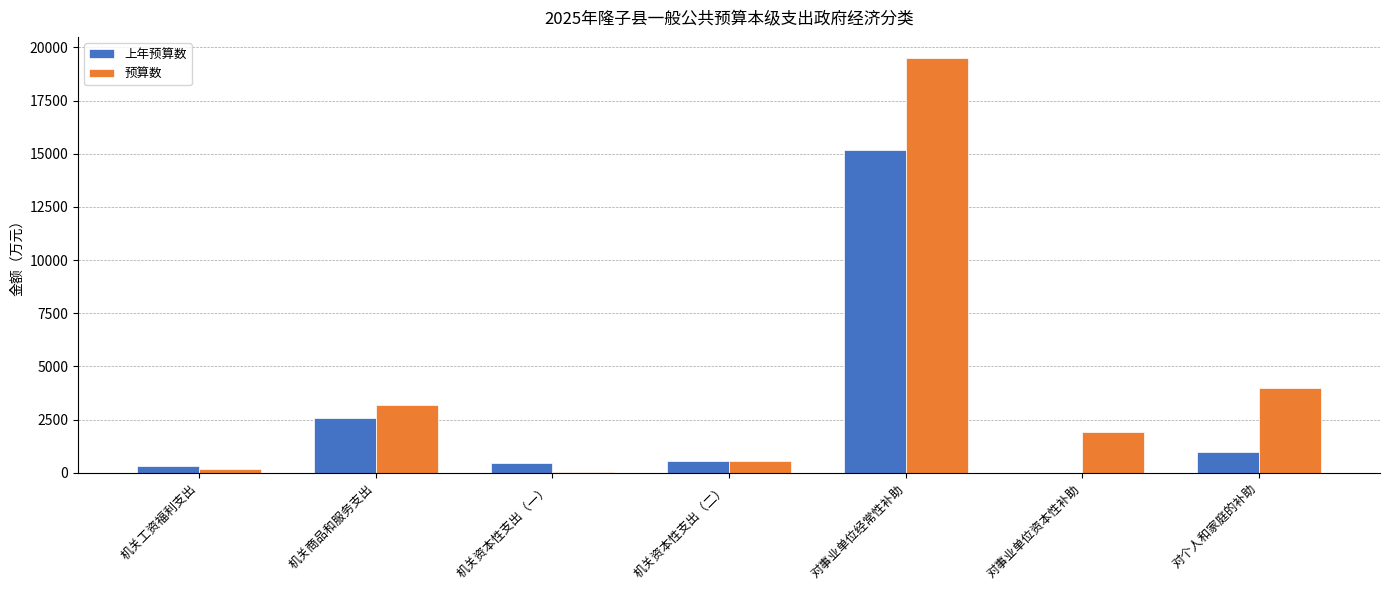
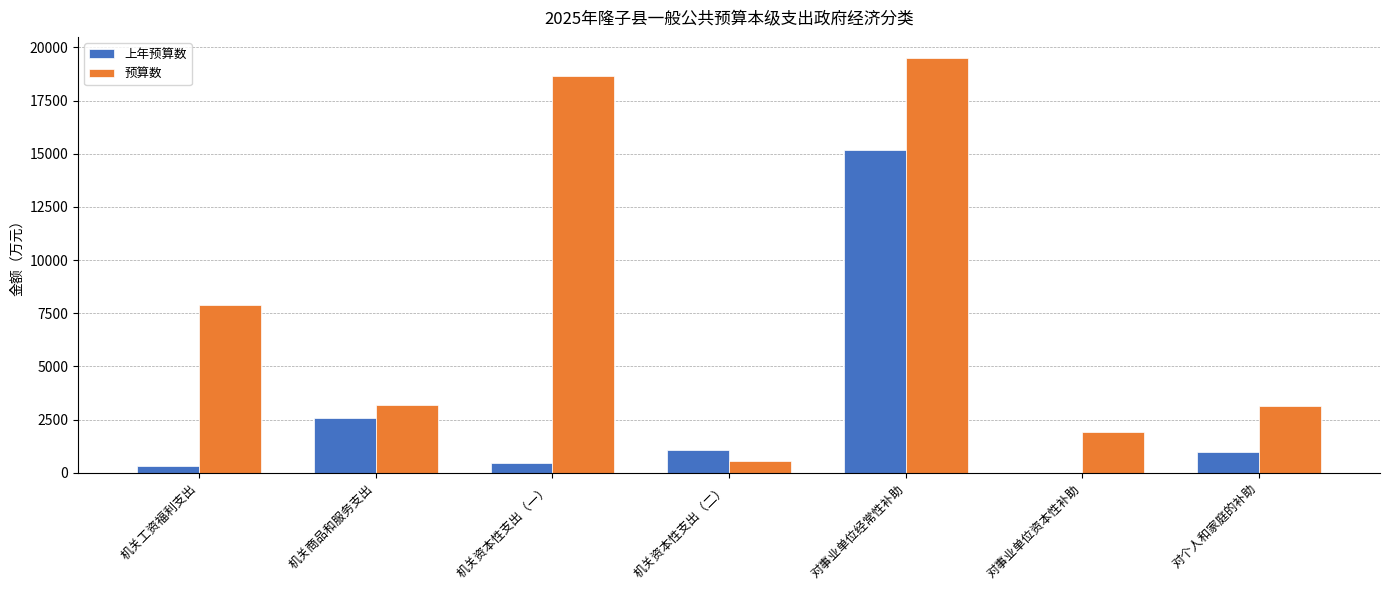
  {
    "上年预算数": {
      "机关工资福利支出": 300,
      "机关商品和服务支出": 2600,
      "机关资本性支出（一）": 500,
-     "机关资本性支出（二）": 600,
+     "机关资本性支出（二）": 1100,
      "对事业单位经常性补助": 15200,
      "对事业单位资本性补助": 0,
      "对个人和家庭的补助": 1000
    },
    "预算数": {
-     "机关工资福利支出": 200,
+     "机关工资福利支出": 7900,
      "机关商品和服务支出": 3200,
-     "机关资本性支出（一）": 0,
+     "机关资本性支出（一）": 18700,
      "机关资本性支出（二）": 500,
      "对事业单位经常性补助": 19500,
      "对事业单位资本性补助": 1900,
-     "对个人和家庭的补助": 4000
+     "对个人和家庭的补助": 3100
    }
  }
